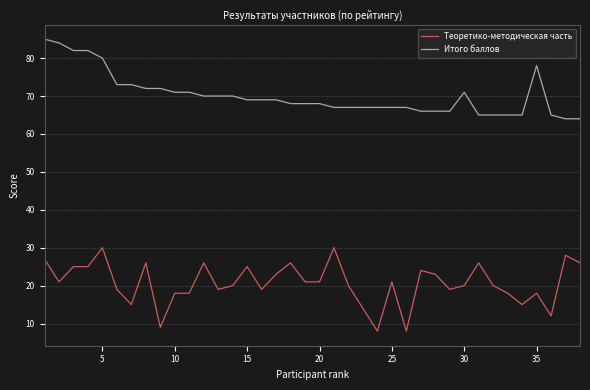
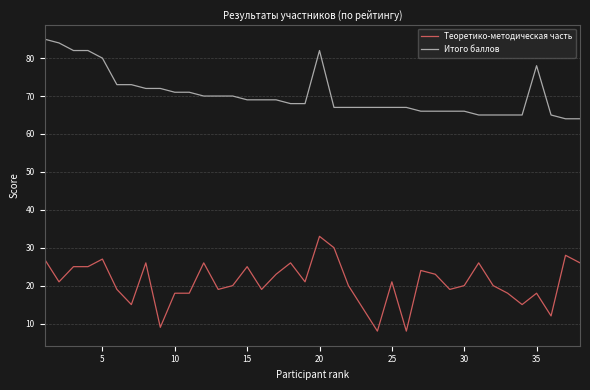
  {
    "Теоретико-методическая часть": {
-     "5": 30,
+     "5": 27,
      "10": 18,
      "15": 25,
-     "20": 21,
+     "20": 33,
      "25": 21,
      "30": 20,
      "35": 18
    },
    "Итого баллов": {
      "5": 80,
      "10": 71,
      "15": 69,
-     "20": 68,
+     "20": 82,
      "25": 67,
-     "30": 71,
+     "30": 66,
      "35": 78
    }
  }
